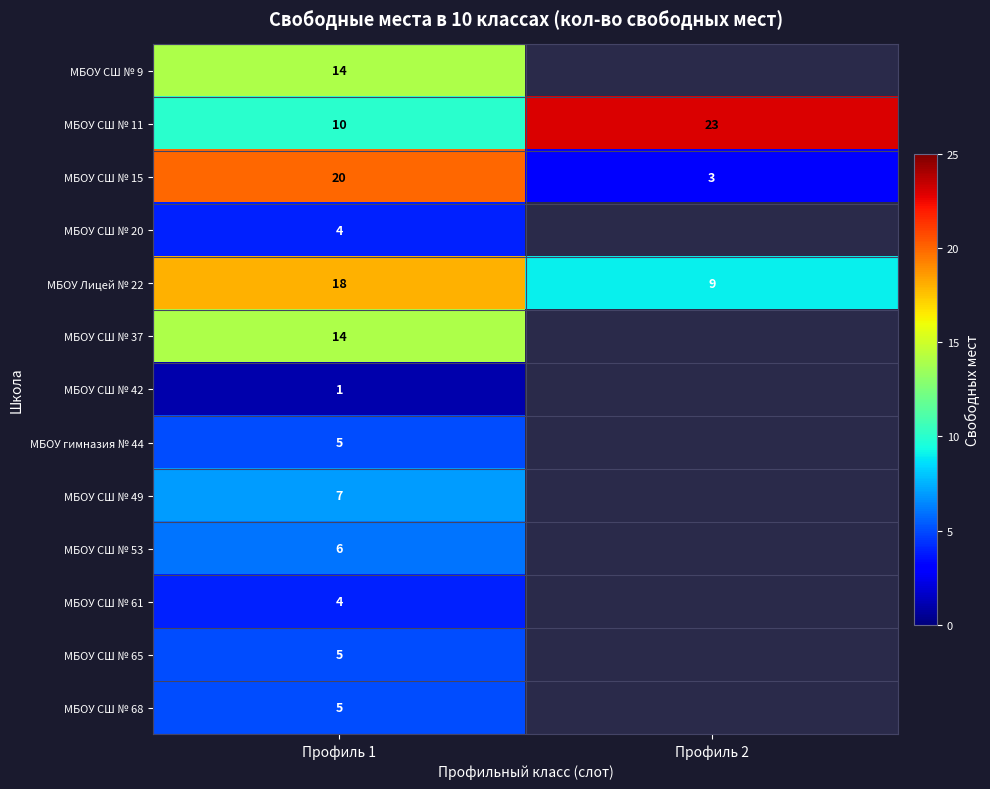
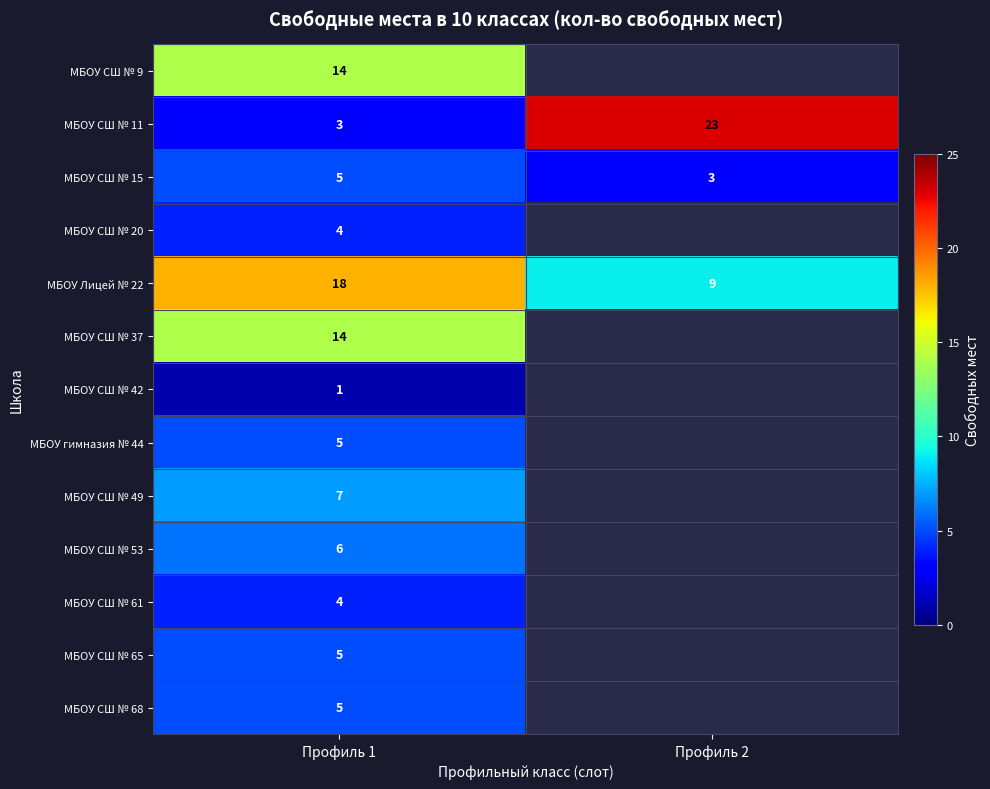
  {
    "МБОУ СШ № 9": {
      "Профиль 1": 14
    },
    "МБОУ СШ № 11": {
-     "Профиль 1": 10,
+     "Профиль 1": 3,
      "Профиль 2": 23
    },
    "МБОУ СШ № 15": {
-     "Профиль 1": 20,
+     "Профиль 1": 5,
      "Профиль 2": 3
    },
    "МБОУ СШ № 20": {
      "Профиль 1": 4
    },
    "МБОУ Лицей № 22": {
      "Профиль 1": 18,
      "Профиль 2": 9
    },
    "МБОУ СШ № 37": {
      "Профиль 1": 14
    },
    "МБОУ СШ № 42": {
      "Профиль 1": 1
    },
    "МБОУ гимназия № 44": {
      "Профиль 1": 5
    },
    "МБОУ СШ № 49": {
      "Профиль 1": 7
    },
    "МБОУ СШ № 53": {
      "Профиль 1": 6
    },
    "МБОУ СШ № 61": {
      "Профиль 1": 4
    },
    "МБОУ СШ № 65": {
      "Профиль 1": 5
    },
    "МБОУ СШ № 68": {
      "Профиль 1": 5
    }
  }
